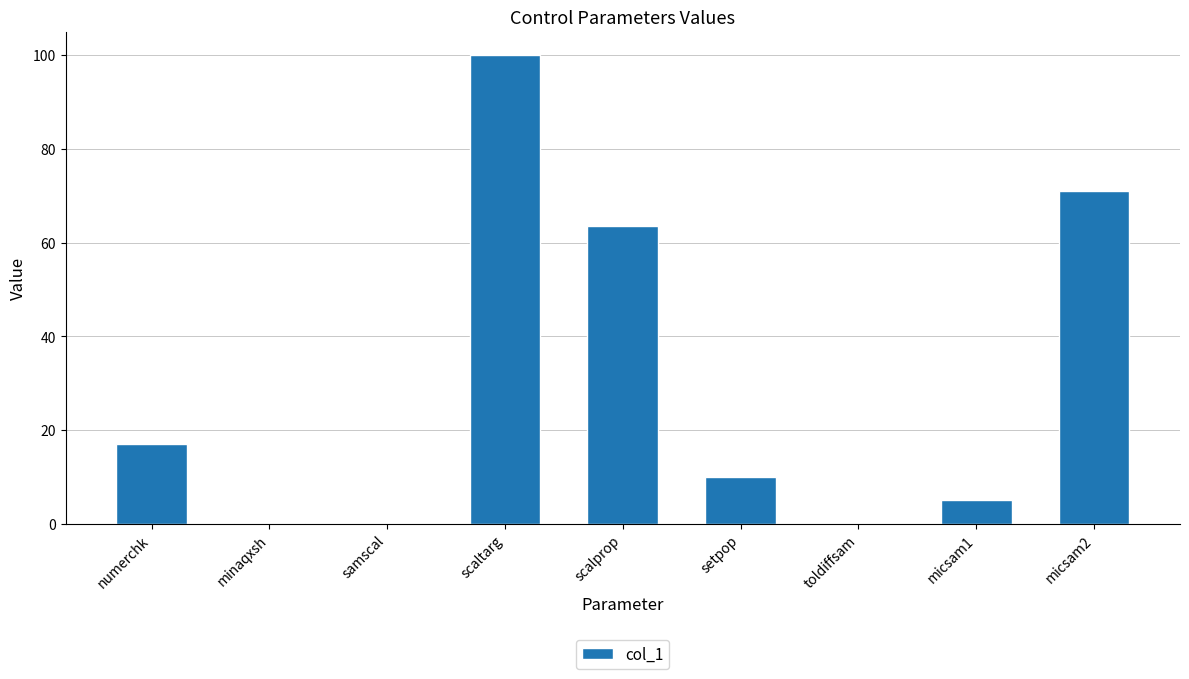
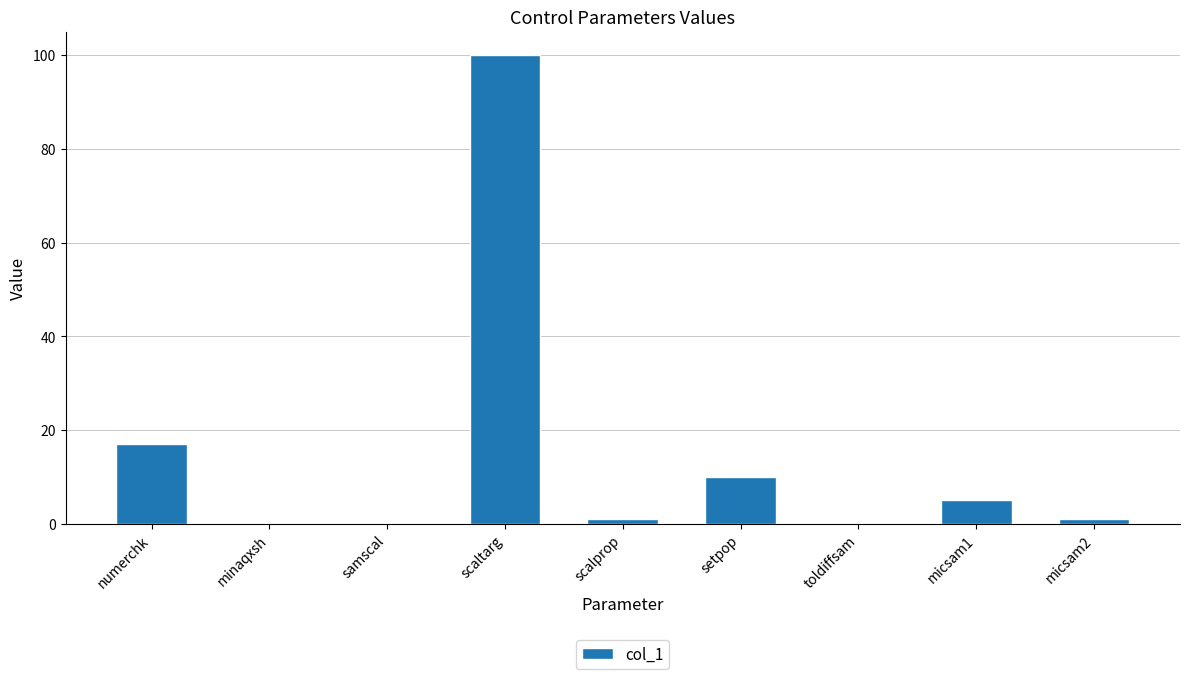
  {
    "numerchk": 17,
    "scaltarg": 100,
-   "scalprop": 63,
+   "scalprop": 1,
    "setpop": 10,
    "micsam1": 5,
-   "micsam2": 71
+   "micsam2": 1
  }
